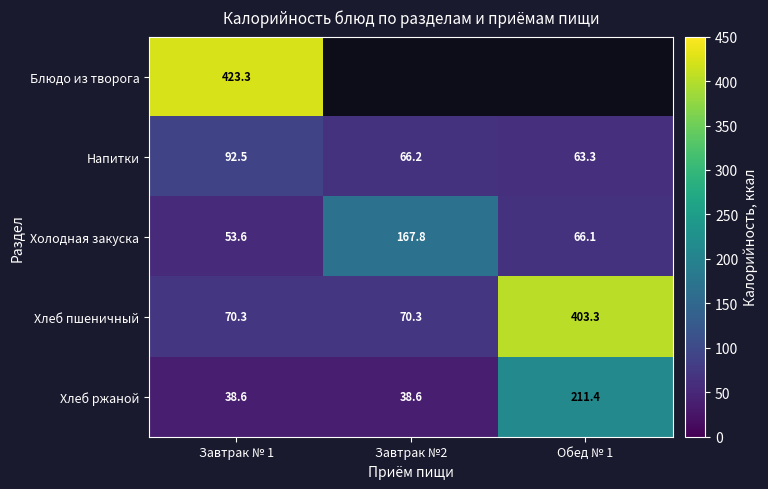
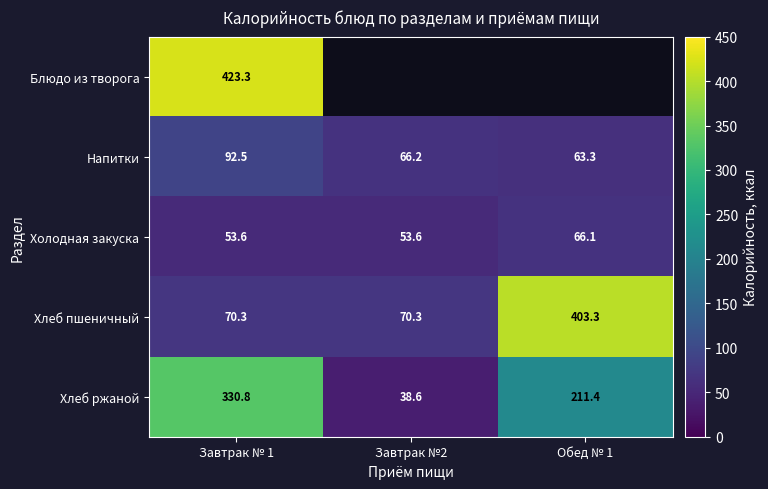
  {
    "Блюдо из творога": {
      "Завтрак № 1": 423.3
    },
    "Напитки": {
      "Завтрак № 1": 92.5,
      "Завтрак №2": 66.2,
      "Обед № 1": 63.3
    },
    "Холодная закуска": {
      "Завтрак № 1": 53.6,
-     "Завтрак №2": 167.8,
+     "Завтрак №2": 53.6,
      "Обед № 1": 66.1
    },
    "Хлеб пшеничный": {
      "Завтрак № 1": 70.3,
      "Завтрак №2": 70.3,
      "Обед № 1": 403.3
    },
    "Хлеб ржаной": {
-     "Завтрак № 1": 38.6,
+     "Завтрак № 1": 330.8,
      "Завтрак №2": 38.6,
      "Обед № 1": 211.4
    }
  }
